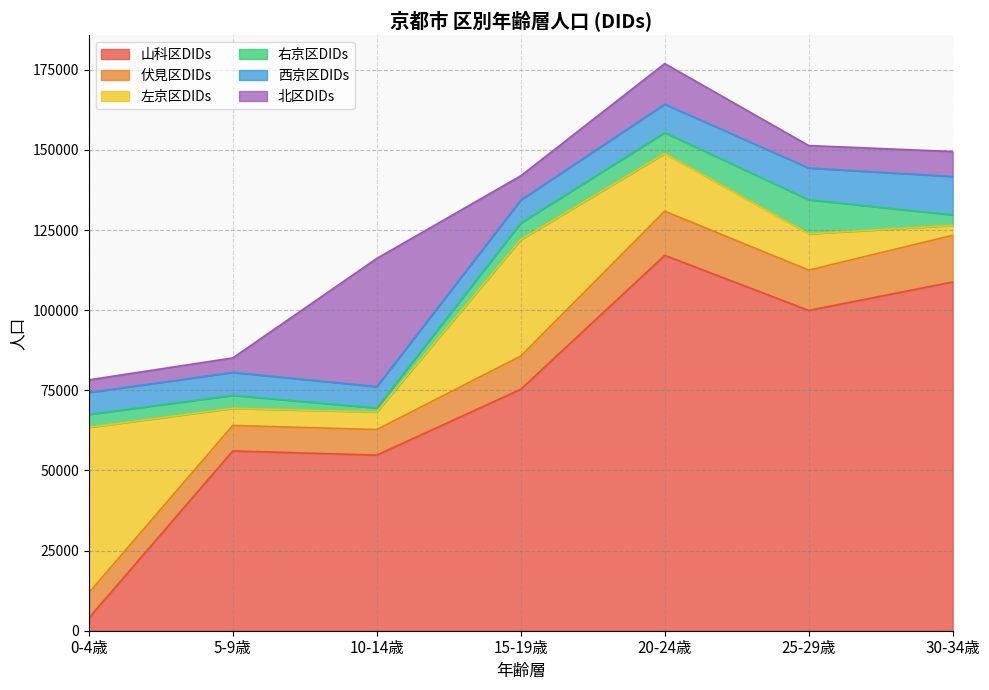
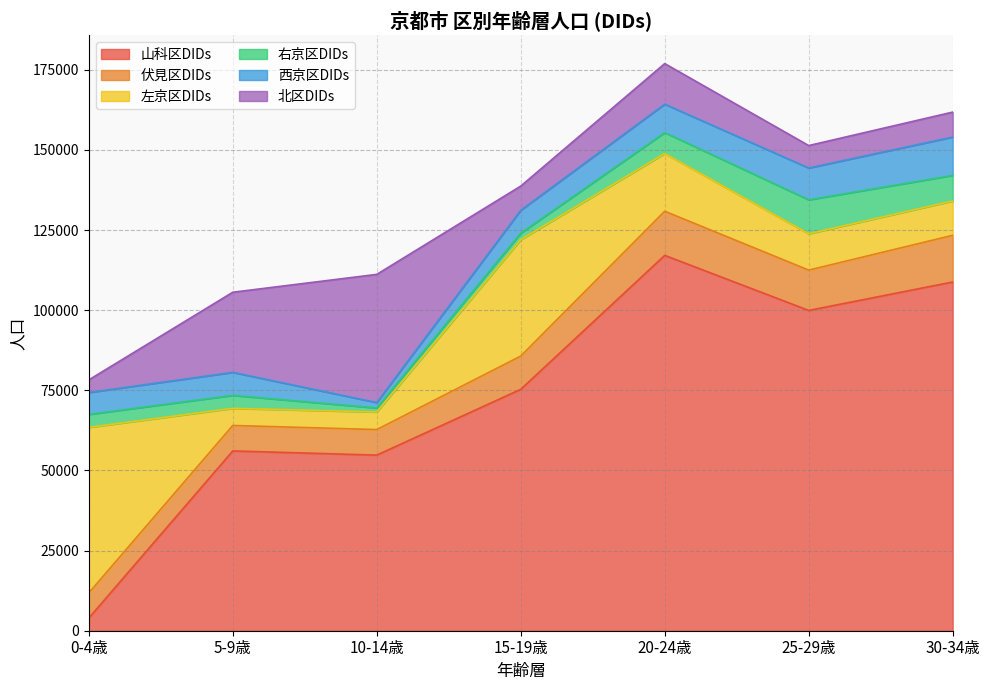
  {
    "左京区DIDs": {
      "0-4歳": 52000,
      "5-9歳": 5000,
      "10-14歳": 5000,
      "15-19歳": 36000,
      "20-24歳": 18000,
      "25-29歳": 11000,
-     "30-34歳": 3000
+     "30-34歳": 11000
    },
    "右京区DIDs": {
      "0-4歳": 4000,
      "5-9歳": 4000,
      "10-14歳": 1000,
-     "15-19歳": 5000,
+     "15-19歳": 2000,
      "20-24歳": 7000,
      "25-29歳": 11000,
-     "30-34歳": 3000
+     "30-34歳": 8000
    },
    "西京区DIDs": {
      "0-4歳": 7000,
      "5-9歳": 7000,
-     "10-14歳": 7000,
+     "10-14歳": 2000,
      "15-19歳": 7000,
      "20-24歳": 9000,
      "25-29歳": 10000,
      "30-34歳": 12000
    },
    "北区DIDs": {
      "0-4歳": 4000,
-     "5-9歳": 5000,
+     "5-9歳": 25000,
      "10-14歳": 40000,
      "15-19歳": 8000,
      "20-24歳": 13000,
      "25-29歳": 7000,
      "30-34歳": 8000
    }
  }
